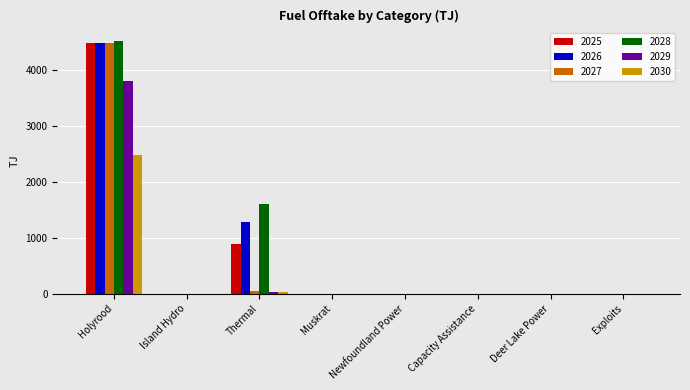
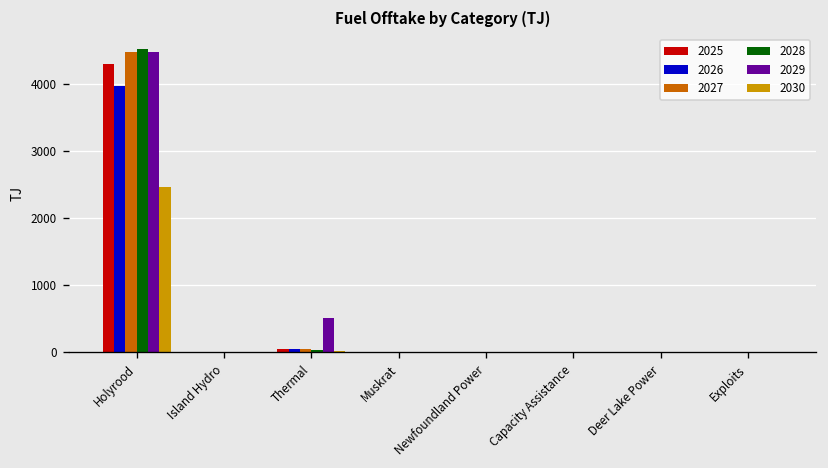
  {
    "2025": {
-     "Holyrood": 4500,
+     "Holyrood": 4300,
      "Island Hydro": 0,
-     "Thermal": 900,
+     "Thermal": 0,
      "Muskrat": 0,
      "Newfoundland Power": 0,
      "Capacity Assistance": 0,
      "Deer Lake Power": 0,
      "Exploits": 0
    },
    "2026": {
-     "Holyrood": 4500,
+     "Holyrood": 4000,
      "Island Hydro": 0,
-     "Thermal": 1300,
+     "Thermal": 0,
      "Muskrat": 0,
      "Newfoundland Power": 0,
      "Capacity Assistance": 0,
      "Deer Lake Power": 0,
      "Exploits": 0
    },
    "2028": {
      "Holyrood": 4500,
      "Island Hydro": 0,
-     "Thermal": 1600,
+     "Thermal": 0,
      "Muskrat": 0,
      "Newfoundland Power": 0,
      "Capacity Assistance": 0,
      "Deer Lake Power": 0,
      "Exploits": 0
    },
    "2029": {
-     "Holyrood": 3800,
+     "Holyrood": 4500,
      "Island Hydro": 0,
-     "Thermal": 0,
+     "Thermal": 500,
      "Muskrat": 0,
      "Newfoundland Power": 0,
      "Capacity Assistance": 0,
      "Deer Lake Power": 0,
      "Exploits": 0
    }
  }
